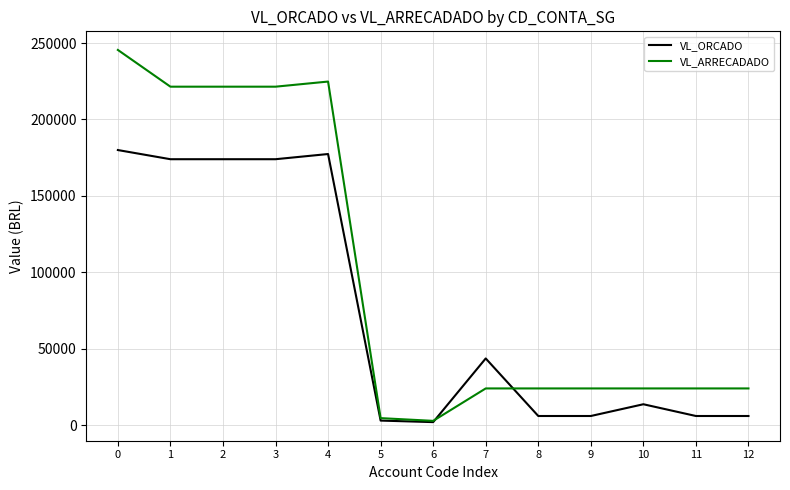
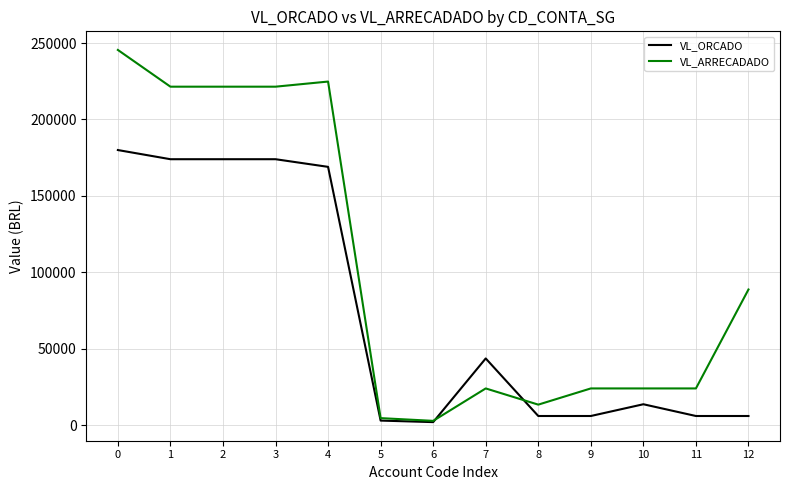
  {
    "VL_ORCADO": {
      "0": 180000,
      "1": 174000,
      "2": 174000,
      "3": 174000,
-     "4": 177000,
+     "4": 169000,
      "7": 44000,
      "8": 6000,
      "9": 6000,
      "10": 14000,
      "11": 6000,
      "12": 6000
    },
    "VL_ARRECADADO": {
      "0": 245000,
      "1": 221000,
      "2": 221000,
      "3": 221000,
      "4": 225000,
      "7": 24000,
-     "8": 24000,
+     "8": 13000,
      "9": 24000,
      "10": 24000,
      "11": 24000,
-     "12": 24000
+     "12": 89000
    }
  }
